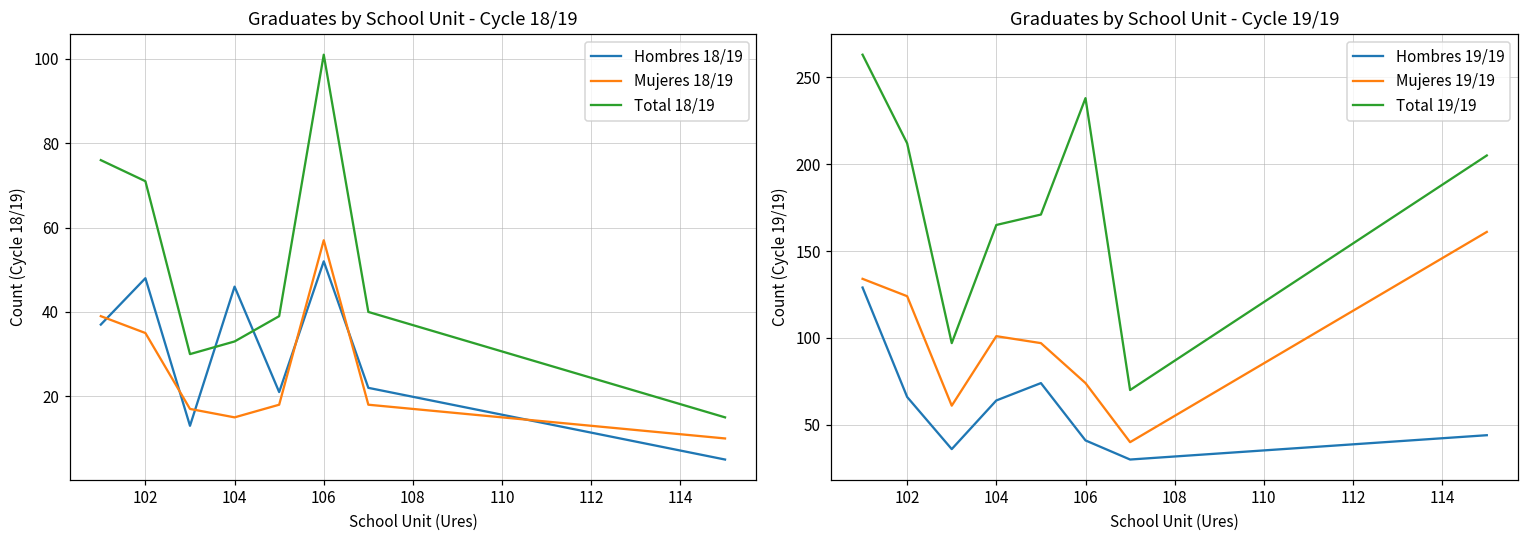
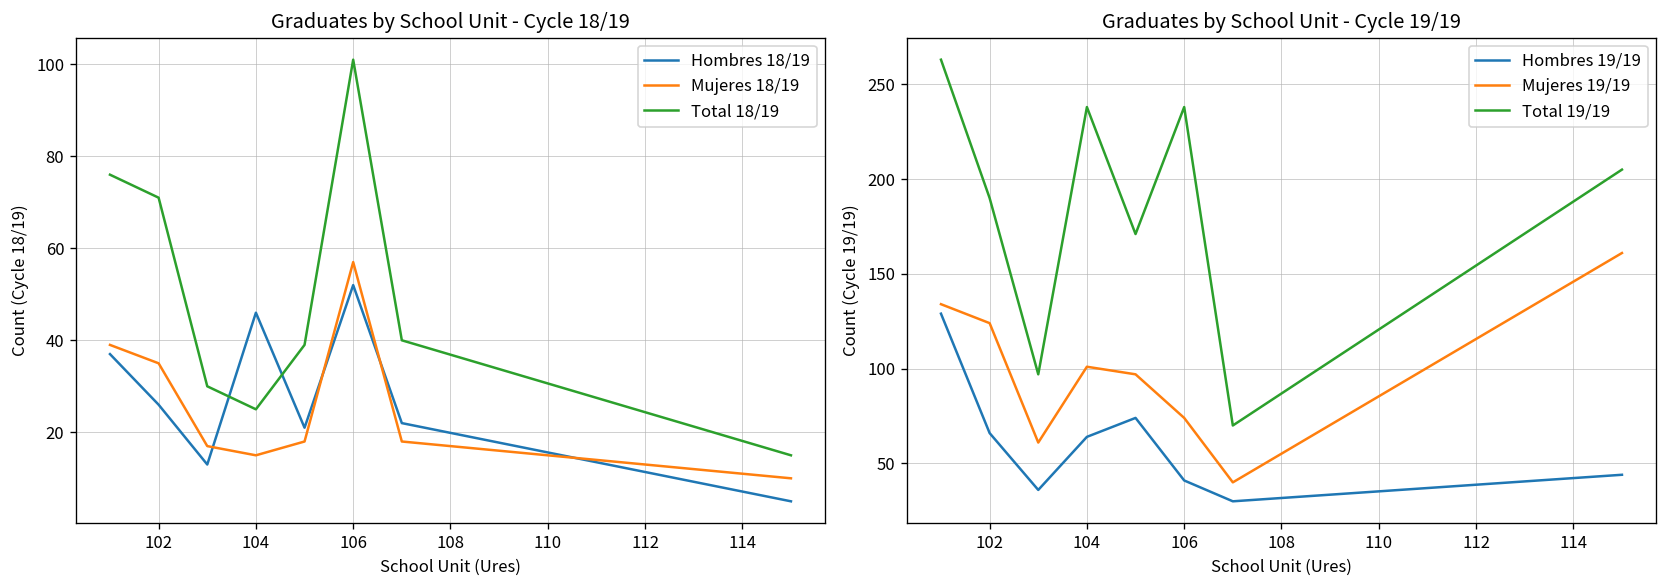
  {
    "Graduates by School Unit - Cycle 18/19": {
      "Hombres 18/19": {
-       "102": 48,
+       "102": 26,
        "104": 46,
        "106": 52
      },
      "Mujeres 18/19": {
        "102": 35,
        "104": 15,
        "106": 57
      },
      "Total 18/19": {
        "102": 71,
-       "104": 33,
+       "104": 25,
        "106": 101
      }
    },
    "Graduates by School Unit - Cycle 19/19": {
      "Hombres 19/19": {
        "102": 66,
        "104": 64,
        "106": 41
      },
      "Mujeres 19/19": {
        "102": 124,
        "104": 101,
        "106": 74
      },
      "Total 19/19": {
-       "102": 212,
-       "104": 165,
+       "102": 190,
+       "104": 238,
        "106": 238
      }
    }
  }
